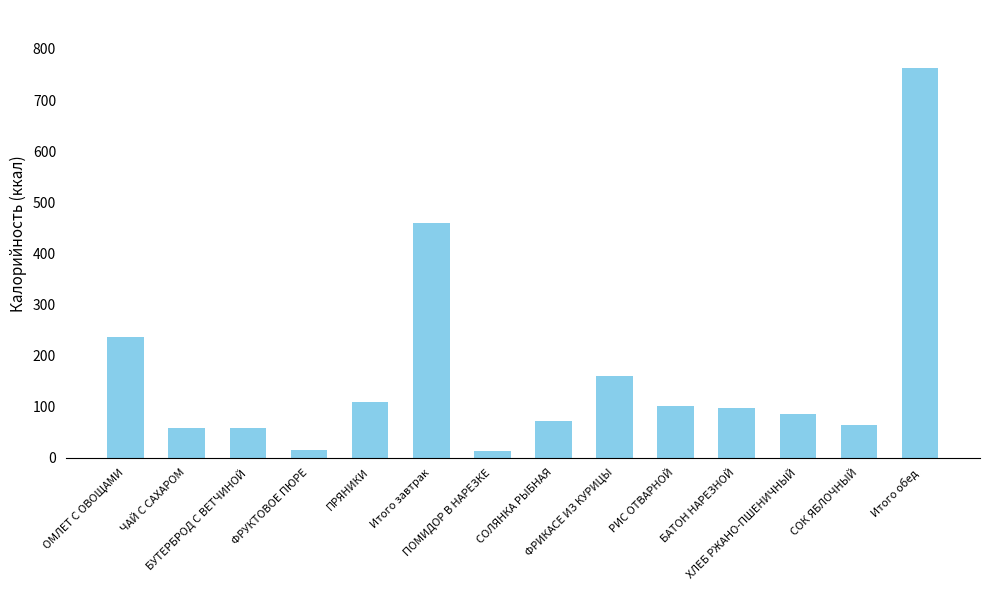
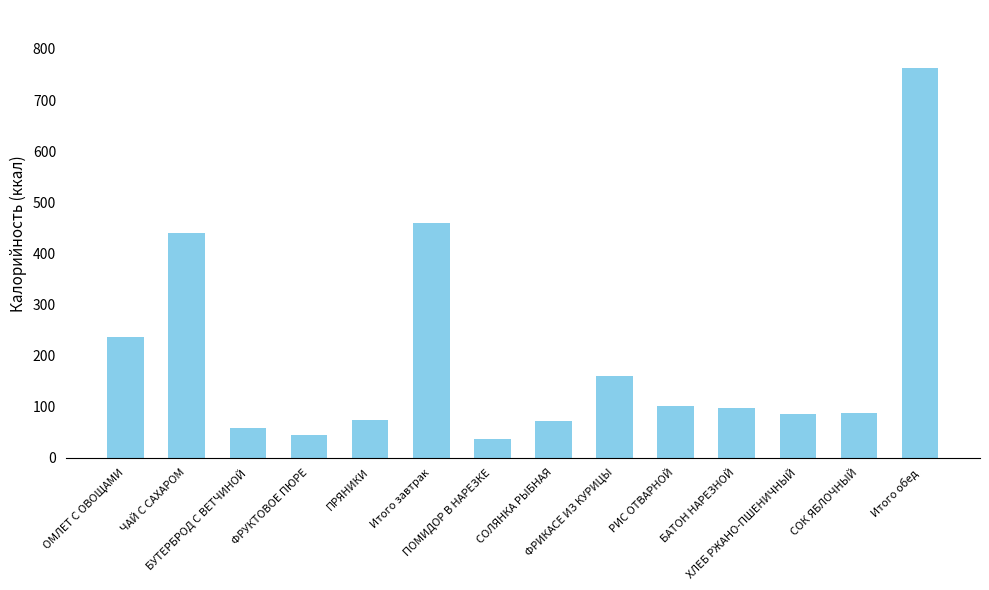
  {
    "ОМЛЕТ С ОВОЩАМИ": 240,
-   "ЧАЙ С САХАРОМ": 60,
+   "ЧАЙ С САХАРОМ": 440,
    "БУТЕРБРОД С ВЕТЧИНОЙ": 60,
-   "ФРУКТОВОЕ ПЮРЕ": 20,
-   "ПРЯНИКИ": 110,
+   "ФРУКТОВОЕ ПЮРЕ": 50,
+   "ПРЯНИКИ": 70,
    "Итого завтрак": 460,
-   "ПОМИДОР В НАРЕЗКЕ": 10,
+   "ПОМИДОР В НАРЕЗКЕ": 40,
    "СОЛЯНКА РЫБНАЯ": 70,
    "ФРИКАСЕ ИЗ КУРИЦЫ": 160,
    "РИС ОТВАРНОЙ": 100,
    "БАТОН НАРЕЗНОЙ": 100,
    "ХЛЕБ РЖАНО-ПШЕНИЧНЫЙ": 90,
-   "СОК ЯБЛОЧНЫЙ": 60,
+   "СОК ЯБЛОЧНЫЙ": 90,
    "Итого обед": 760
  }
